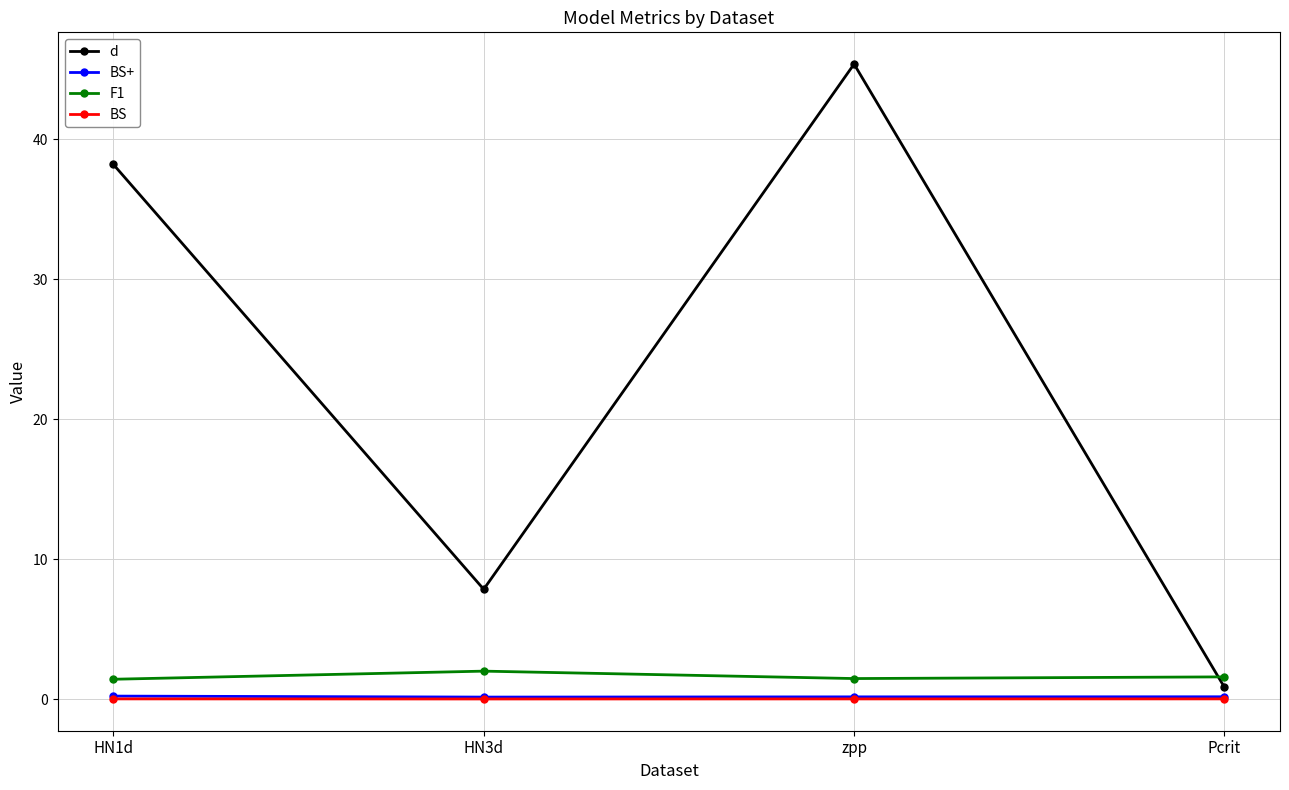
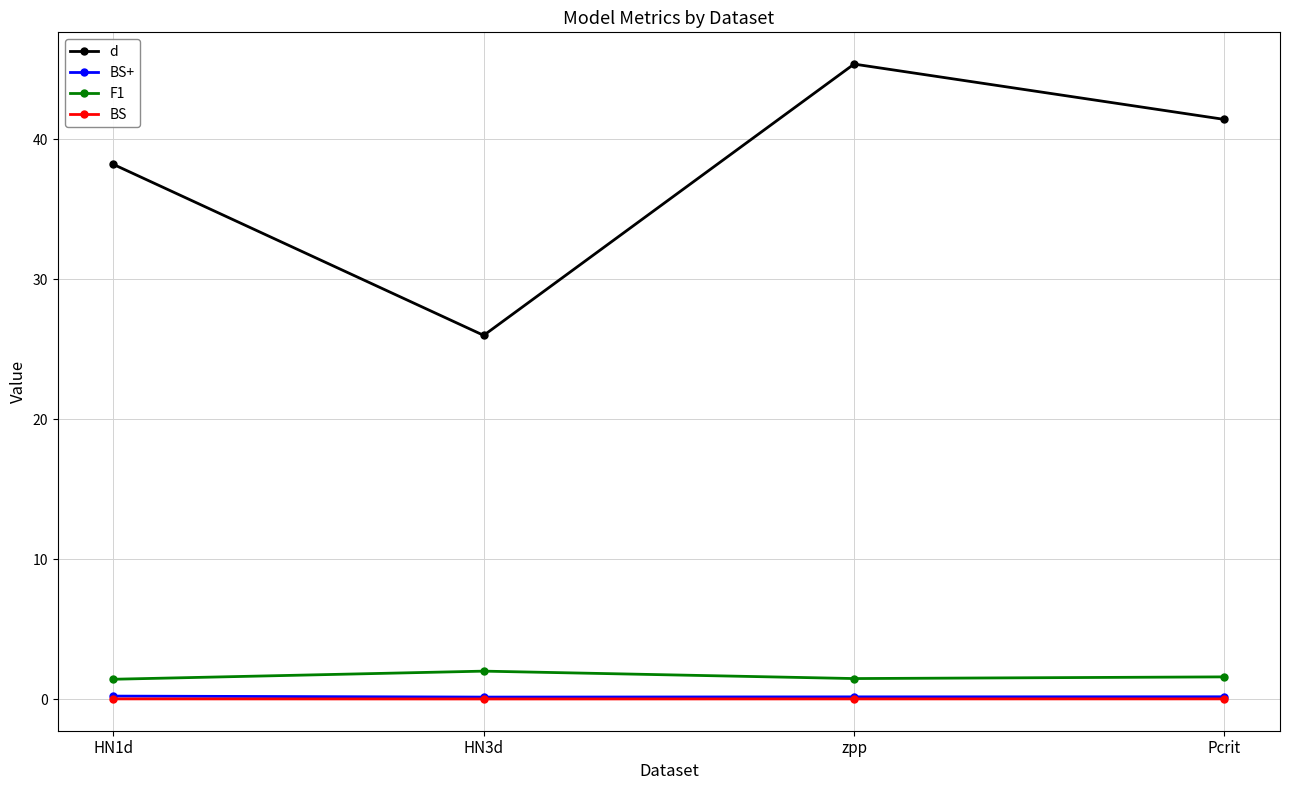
  {
    "d": {
      "HN1d": 38.2,
-     "HN3d": 7.9,
+     "HN3d": 26.0,
      "zpp": 45.4,
-     "Pcrit": 0.9
+     "Pcrit": 41.4
    },
    "BS+": {
      "HN1d": 0.2
    },
    "F1": {
      "HN1d": 1.4,
      "HN3d": 2.0,
      "zpp": 1.5,
      "Pcrit": 1.6
    },
    "BS": {
      "HN1d": 0.0
    }
  }
